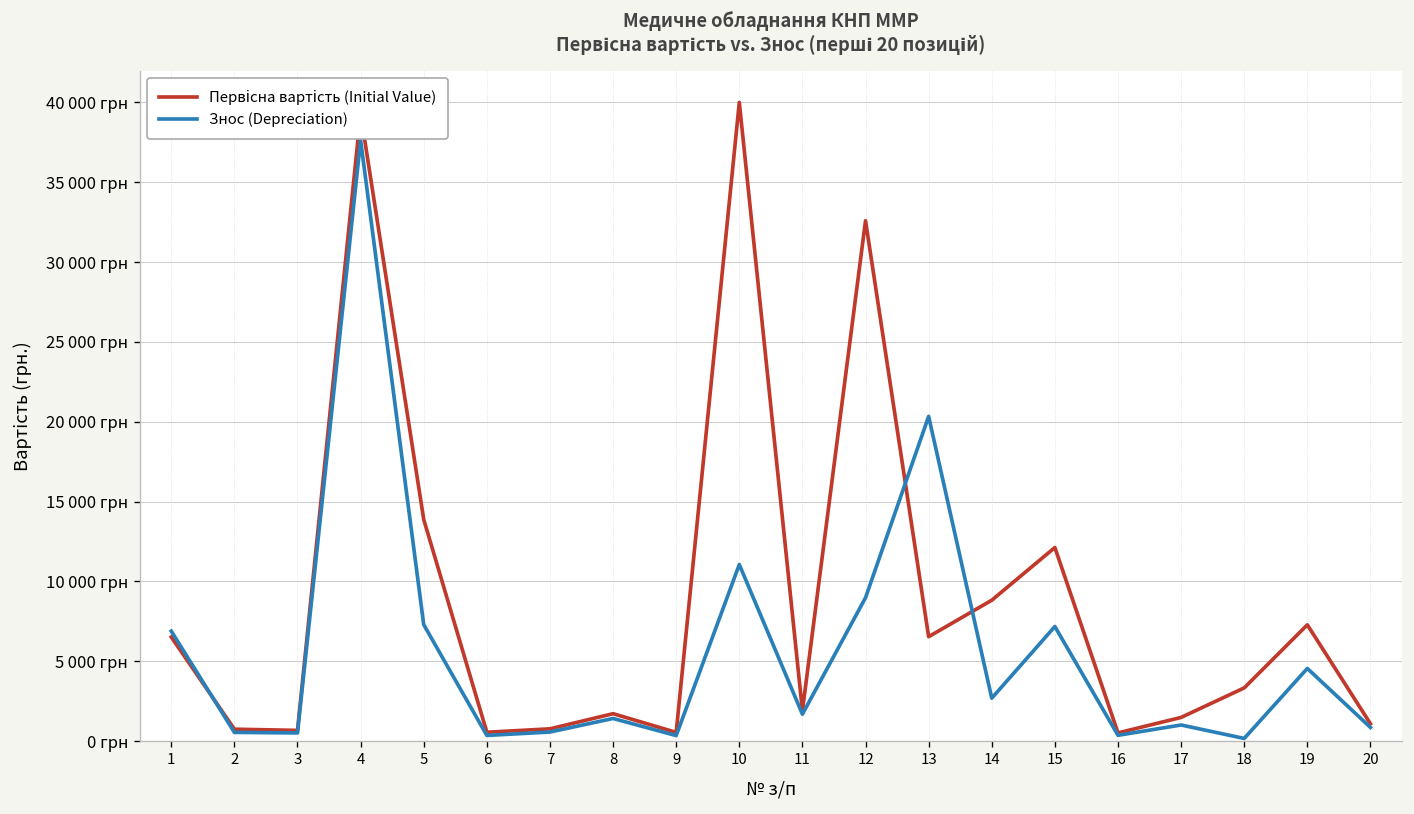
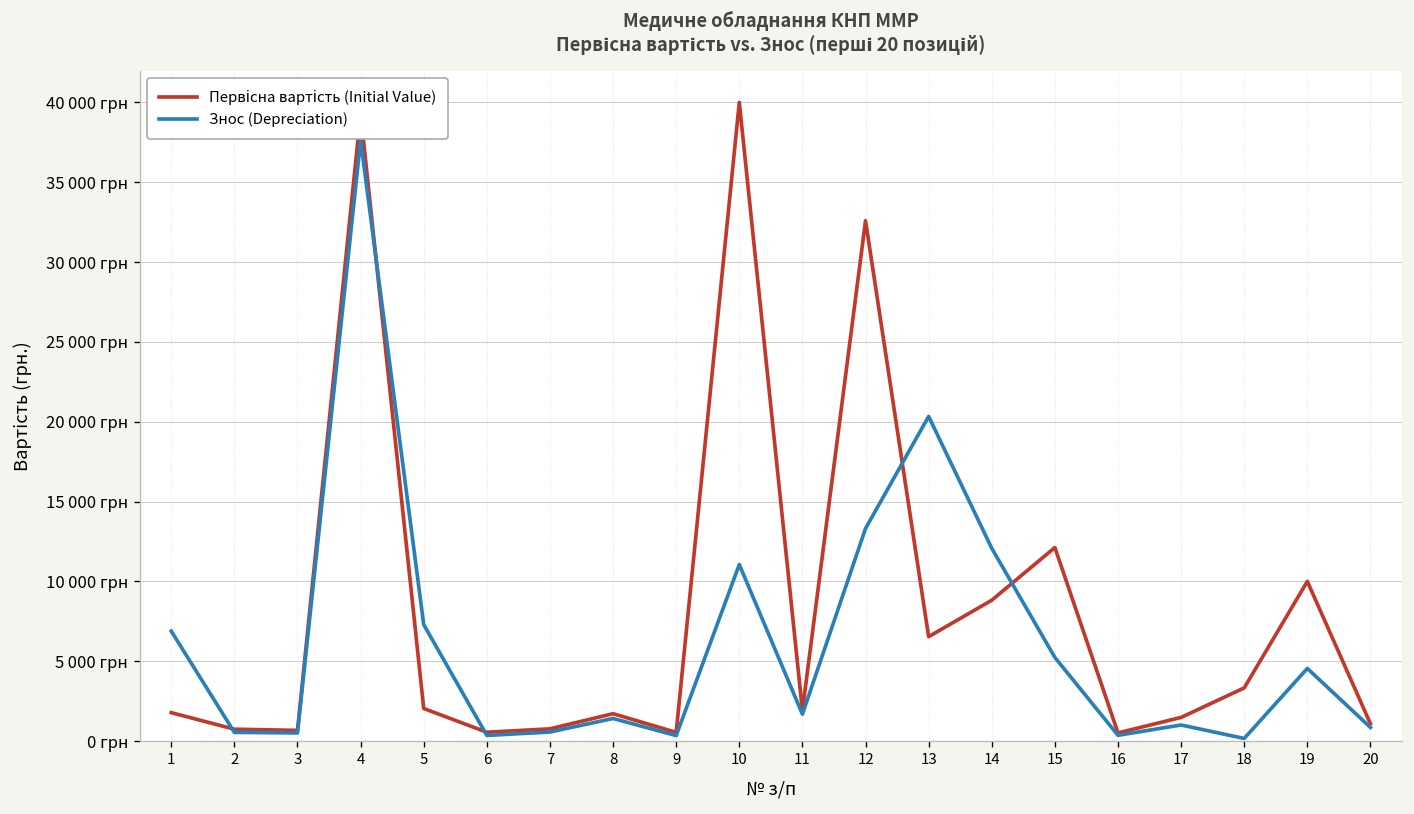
  {
    "Первісна вартість (Initial Value)": {
-     "1": "6500 грн",
+     "1": "1800 грн",
      "2": "700 грн",
-     "5": "13900 грн",
+     "5": "2000 грн",
      "6": "500 грн",
      "7": "800 грн",
      "8": "1700 грн",
      "9": "500 грн",
      "10": "40000 грн",
      "11": "1900 грн",
      "12": "32600 грн",
      "13": "6500 грн",
      "14": "8800 грн",
      "15": "12100 грн",
      "17": "1500 грн",
      "18": "3300 грн",
-     "19": "7300 грн",
+     "19": "10000 грн",
      "20": "1100 грн"
    },
    "Знос (Depreciation)": {
      "1": "6900 грн",
      "2": "500 грн",
      "5": "7300 грн",
      "6": "300 грн",
      "7": "600 грн",
      "8": "1400 грн",
      "9": "300 грн",
      "10": "11100 грн",
      "11": "1700 грн",
-     "12": "9000 грн",
+     "12": "13300 грн",
      "13": "20300 грн",
-     "14": "2700 грн",
-     "15": "7200 грн",
+     "14": "12100 грн",
+     "15": "5200 грн",
      "17": "1000 грн",
      "18": "200 грн",
      "19": "4500 грн",
      "20": "900 грн"
    }
  }
